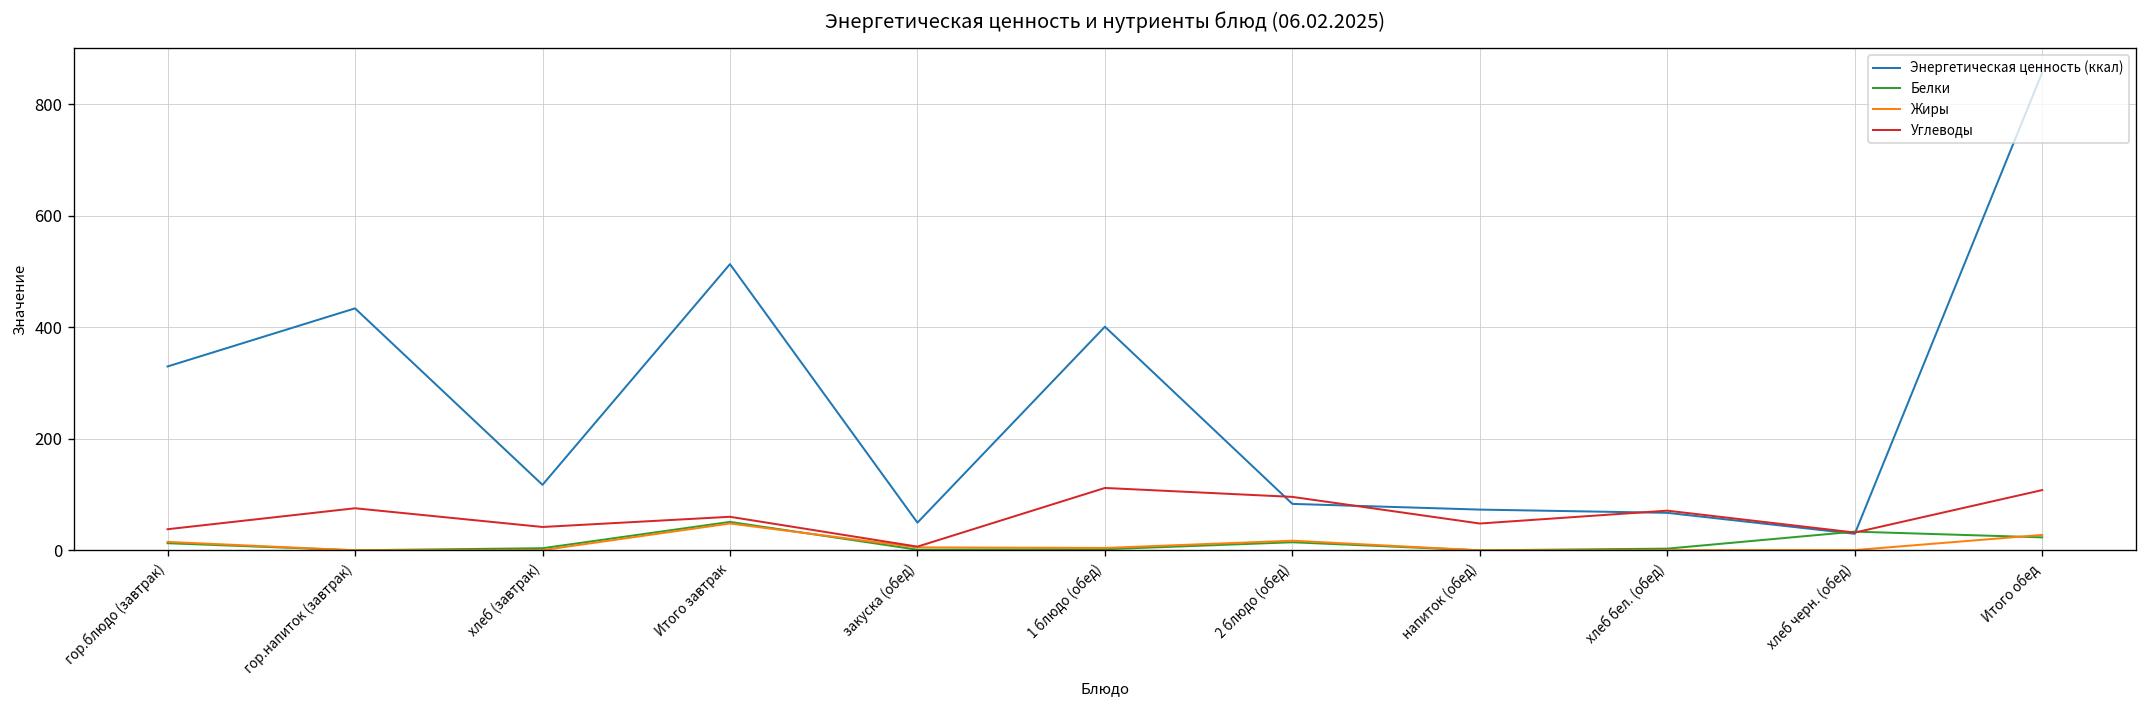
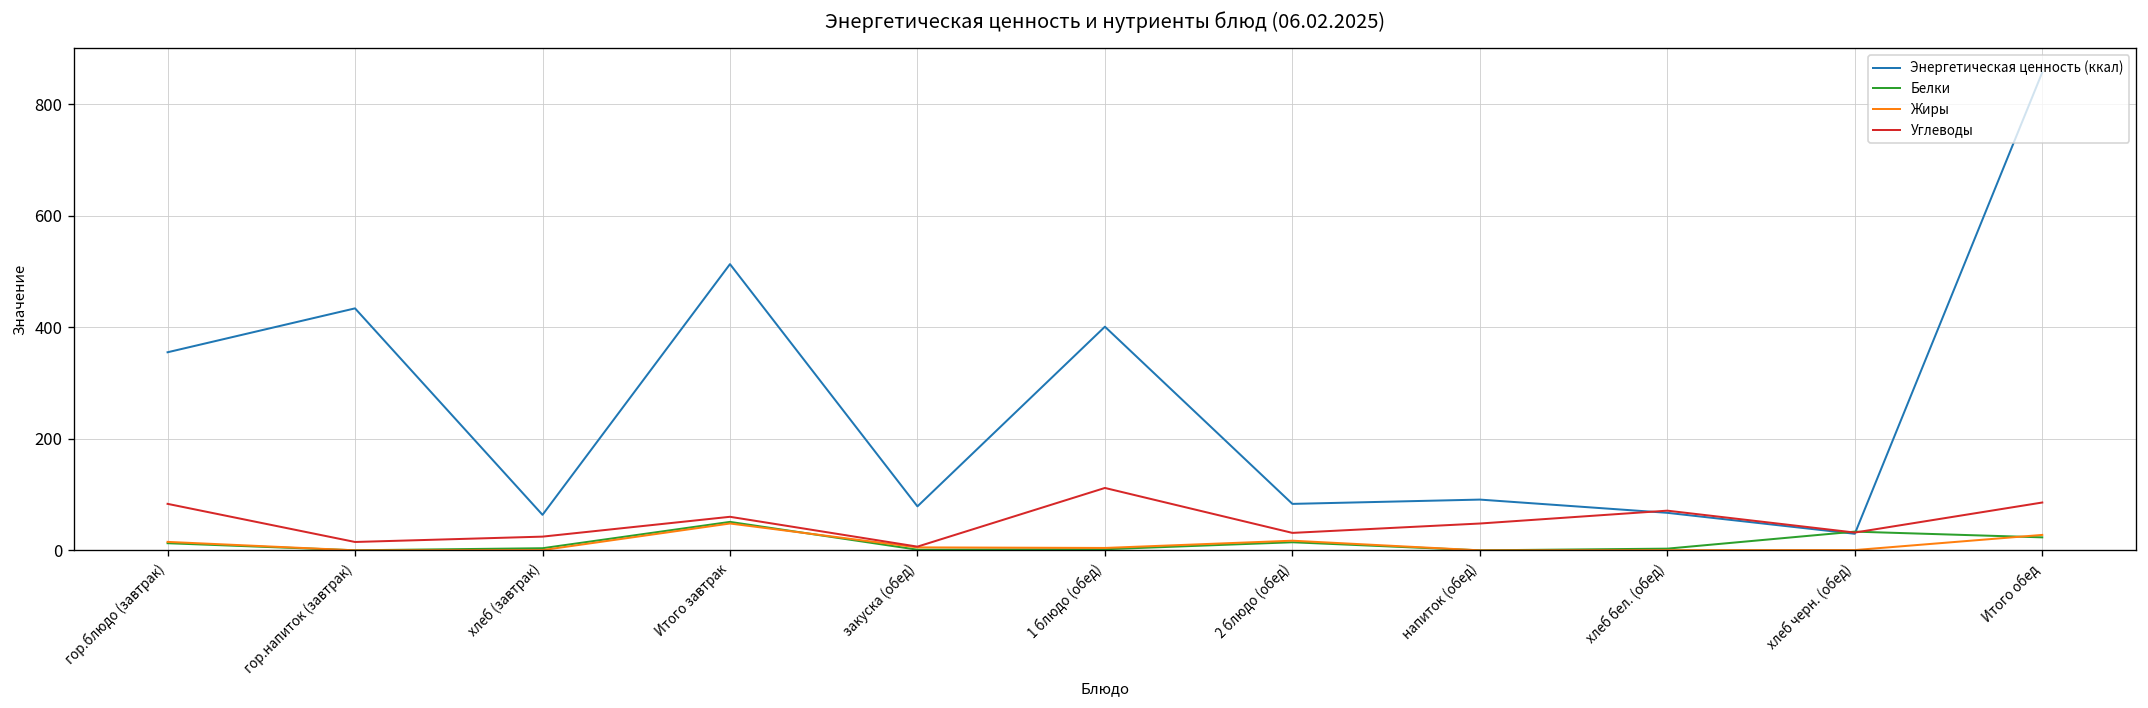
  {
    "Энергетическая ценность (ккал)": {
-     "гор.блюдо (завтрак)": 330,
+     "гор.блюдо (завтрак)": 360,
      "гор.напиток (завтрак)": 430,
-     "хлеб (завтрак)": 120,
+     "хлеб (завтрак)": 60,
      "Итого завтрак": 510,
-     "закуска (обед)": 50,
+     "закуска (обед)": 80,
      "1 блюдо (обед)": 400,
      "2 блюдо (обед)": 80,
-     "напиток (обед)": 70
+     "напиток (обед)": 90
    },
    "Жиры": {
      "хлеб черн. (обед)": 0
    },
    "Углеводы": {
-     "гор.блюдо (завтрак)": 40,
-     "гор.напиток (завтрак)": 80,
-     "хлеб (завтрак)": 40,
+     "гор.блюдо (завтрак)": 80,
+     "гор.напиток (завтрак)": 20,
+     "хлеб (завтрак)": 20,
      "Итого завтрак": 60,
      "1 блюдо (обед)": 110,
-     "2 блюдо (обед)": 100,
+     "2 блюдо (обед)": 30,
      "напиток (обед)": 50,
-     "Итого обед": 110
+     "Итого обед": 90
    }
  }
